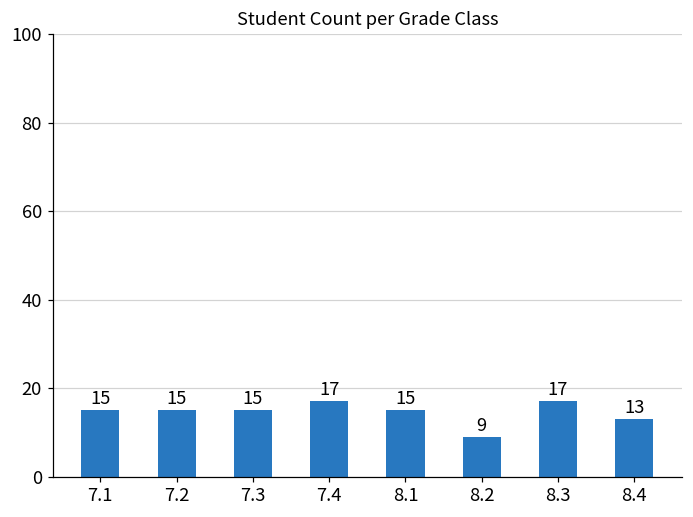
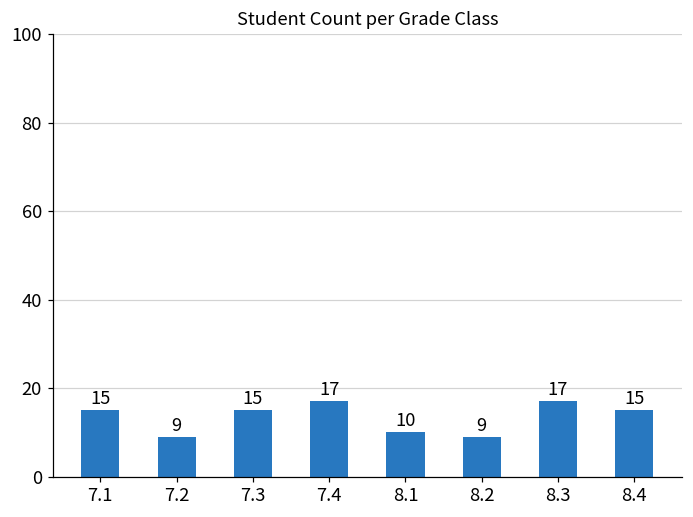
  {
    "7.1": 15,
-   "7.2": 15,
+   "7.2": 9,
    "7.3": 15,
    "7.4": 17,
-   "8.1": 15,
+   "8.1": 10,
    "8.2": 9,
    "8.3": 17,
-   "8.4": 13
+   "8.4": 15
  }
